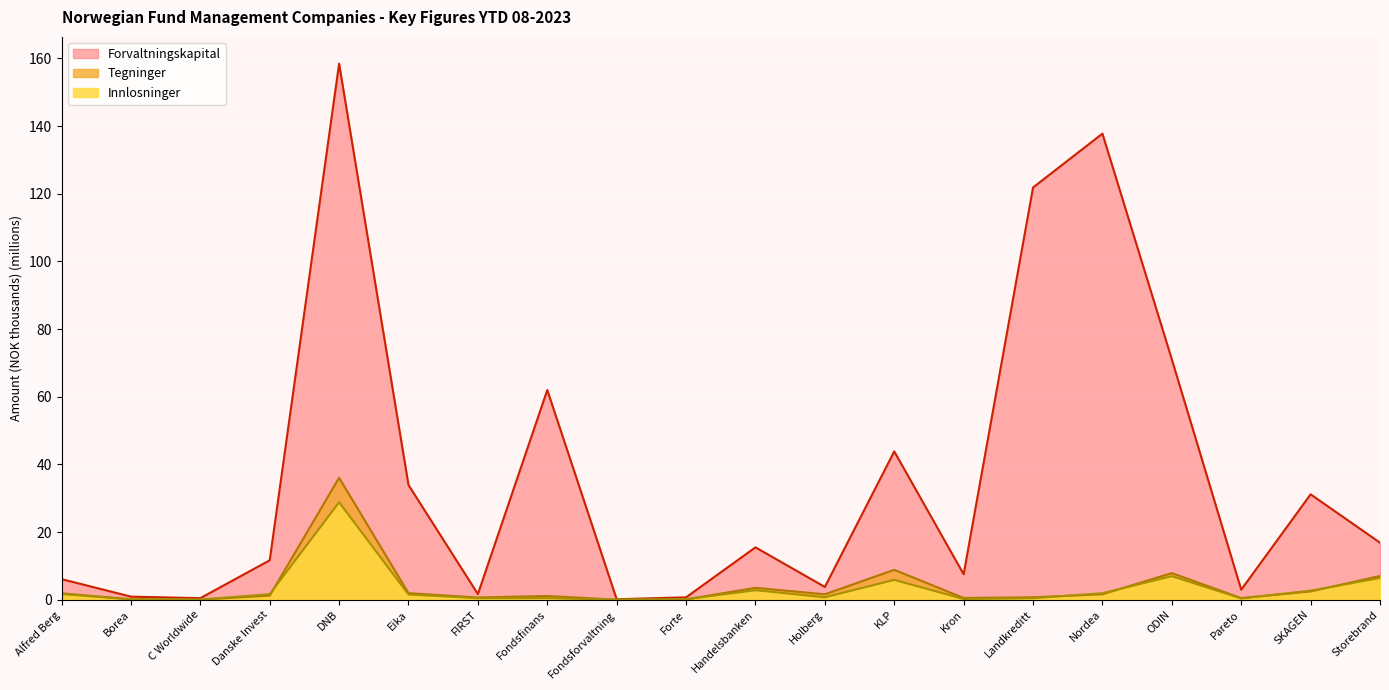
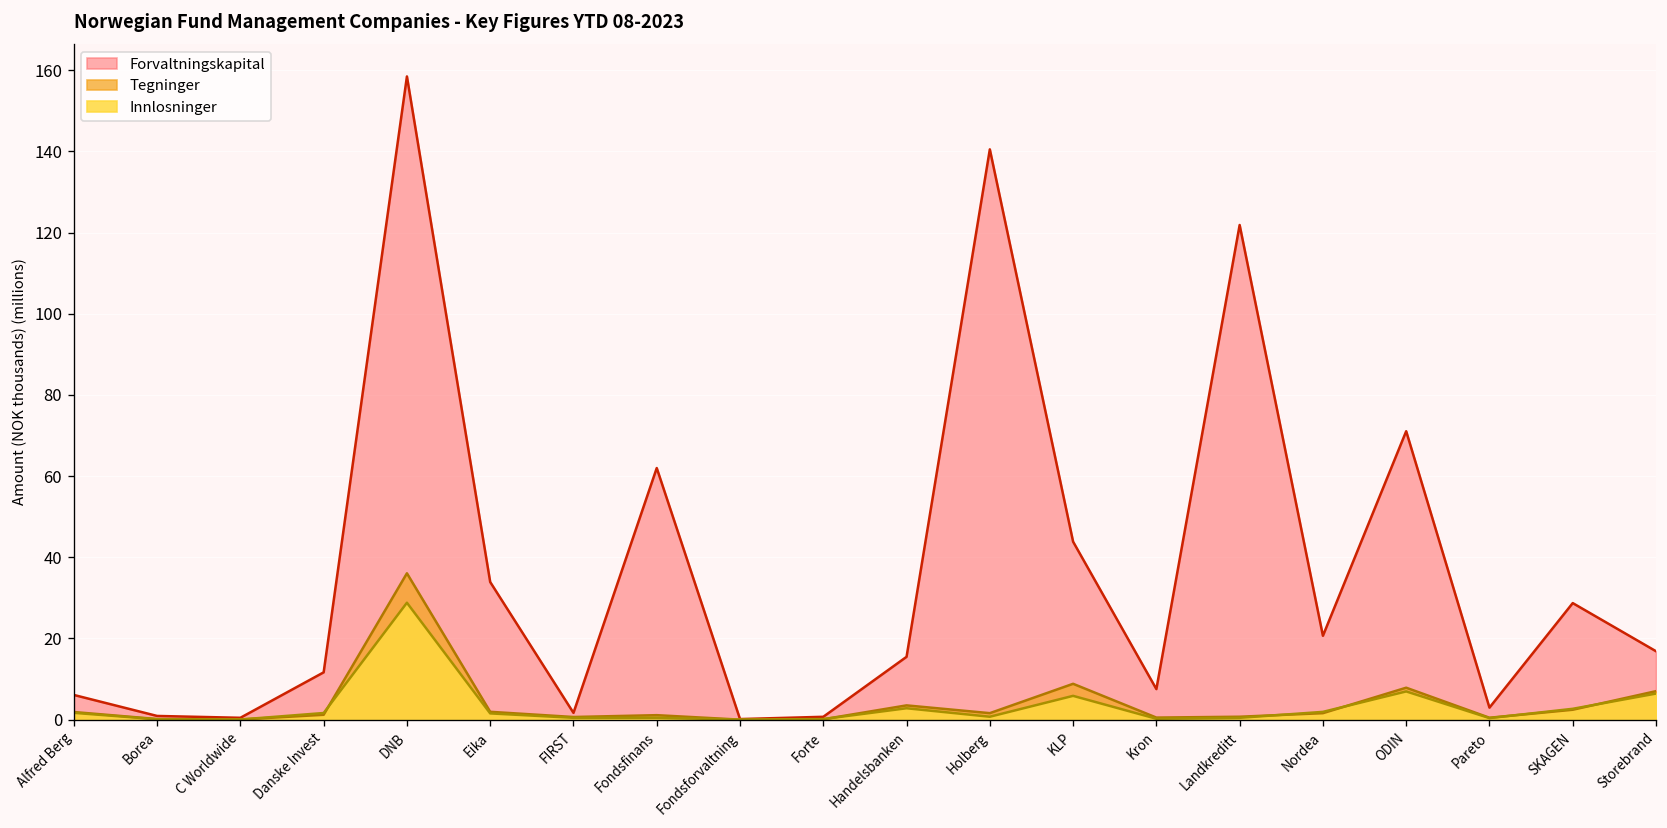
  {
    "Forvaltningskapital": {
      "Alfred Berg": 6,
      "Borea": 1,
      "Danske Invest": 12,
      "DNB": 158,
      "Eika": 34,
      "FIRST": 2,
      "Fondsfinans": 62,
      "Handelsbanken": 15,
-     "Holberg": 4,
+     "Holberg": 140,
      "KLP": 44,
      "Kron": 8,
      "Landkreditt": 122,
-     "Nordea": 138,
+     "Nordea": 21,
      "ODIN": 71,
      "Pareto": 3,
-     "SKAGEN": 31,
+     "SKAGEN": 29,
      "Storebrand": 17
    }
  }
